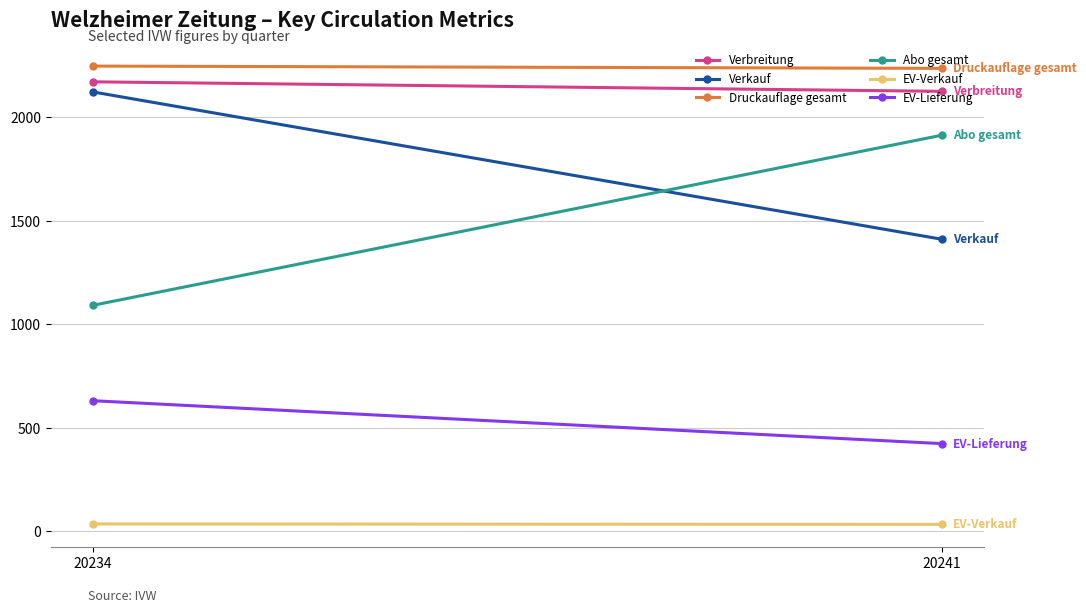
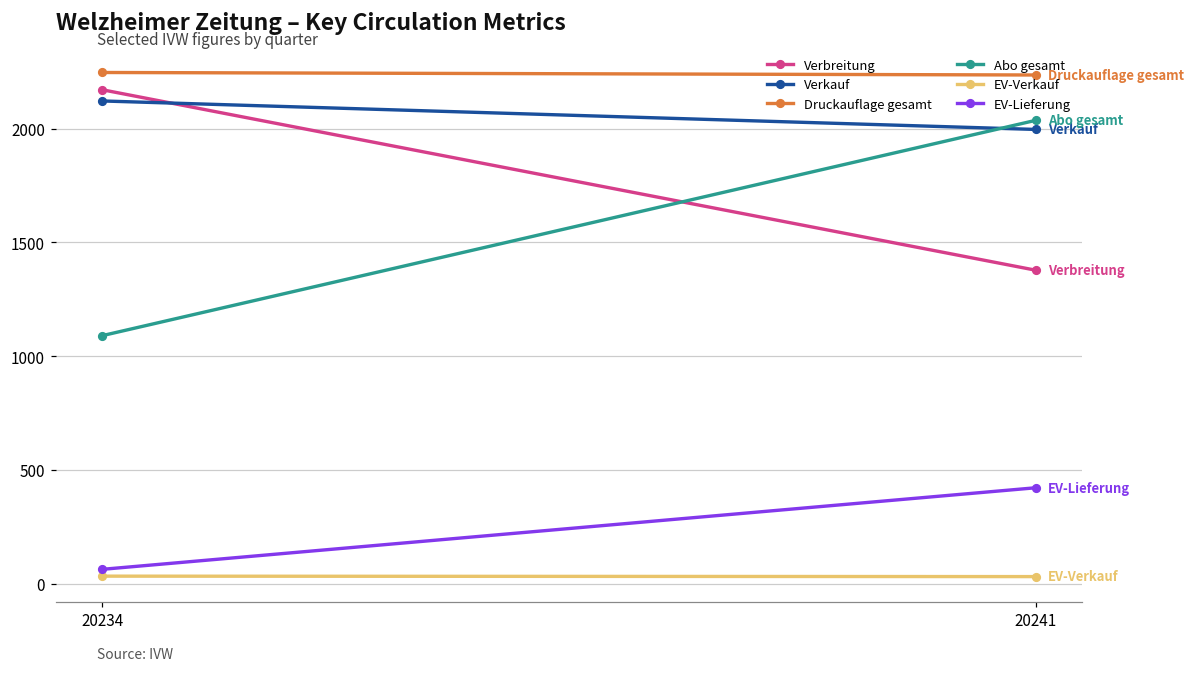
  {
    "Verbreitung": {
      "20234": 2170,
-     "20241": 2120
+     "20241": 1380
    },
    "Verkauf": {
      "20234": 2120,
-     "20241": 1410
+     "20241": 2000
    },
    "Druckauflage gesamt": {
      "20234": 2250,
      "20241": 2240
    },
    "Abo gesamt": {
      "20234": 1090,
-     "20241": 1910
+     "20241": 2040
    },
    "EV-Verkauf": {
      "20234": 40,
      "20241": 30
    },
    "EV-Lieferung": {
-     "20234": 630,
+     "20234": 70,
      "20241": 420
    }
  }
